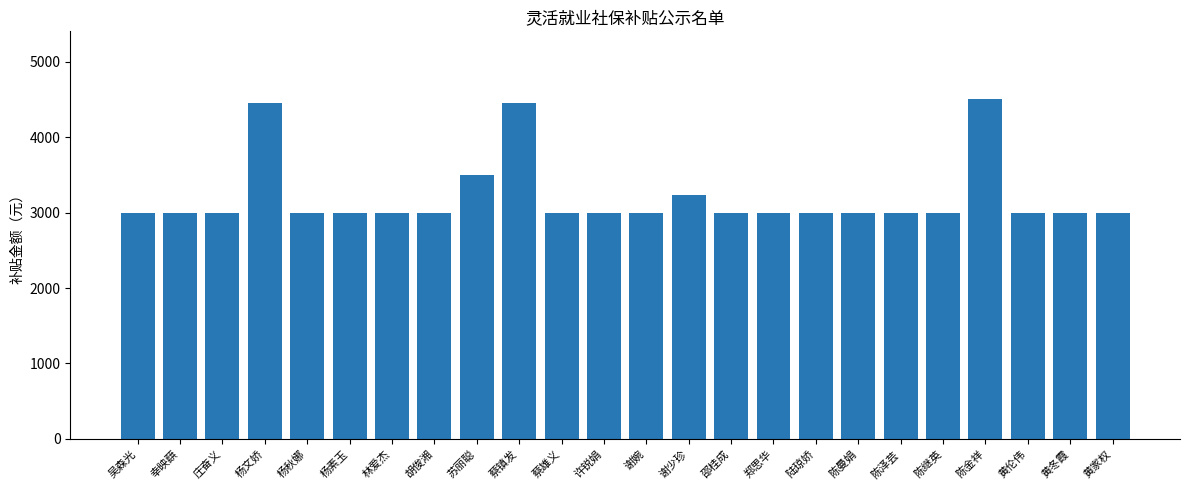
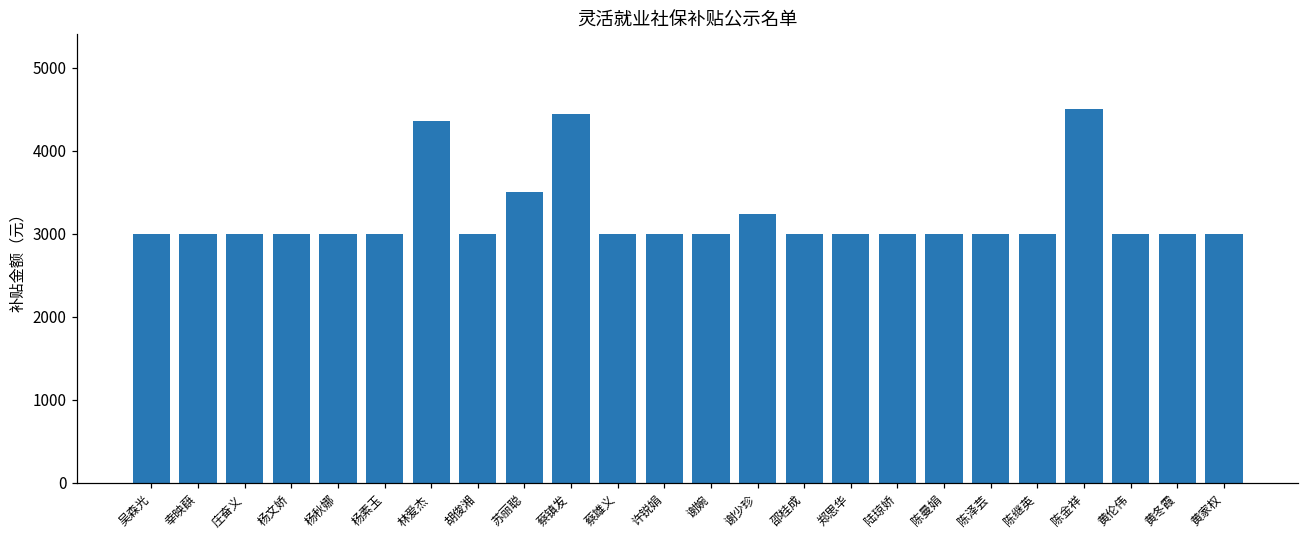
  {
    "吴森光": 3000,
    "幸映蕻": 3000,
    "庄奋义": 3000,
-   "杨文娇": 4500,
+   "杨文娇": 3000,
    "杨秋娜": 3000,
    "杨素玉": 3000,
-   "林爱杰": 3000,
+   "林爱杰": 4400,
    "胡俊湘": 3000,
    "苏丽聪": 3500,
    "蔡镇发": 4400,
    "蔡雄义": 3000,
    "许锐娟": 3000,
    "谢婉": 3000,
    "谢少珍": 3200,
    "邵桂成": 3000,
    "郑思华": 3000,
    "陆琼娇": 3000,
    "陈曼娟": 3000,
    "陈泽芸": 3000,
    "陈继英": 3000,
    "陈金祥": 4500,
    "黄伦伟": 3000,
    "黄冬霞": 3000,
    "黄家权": 3000
  }
